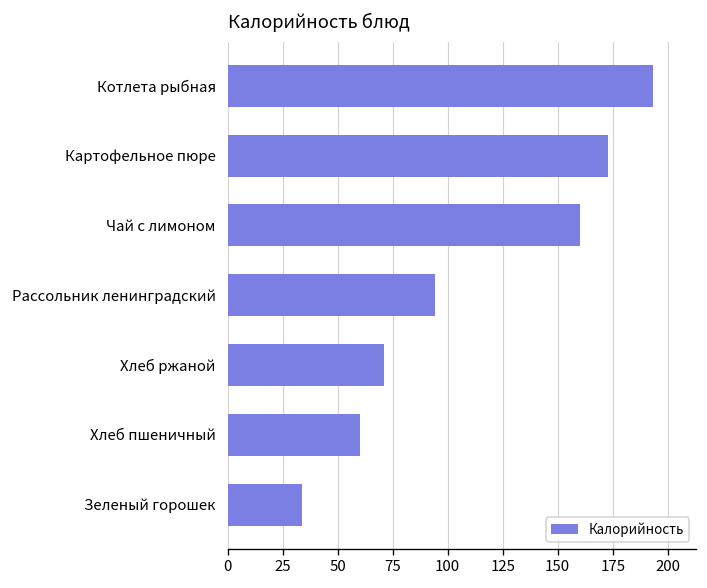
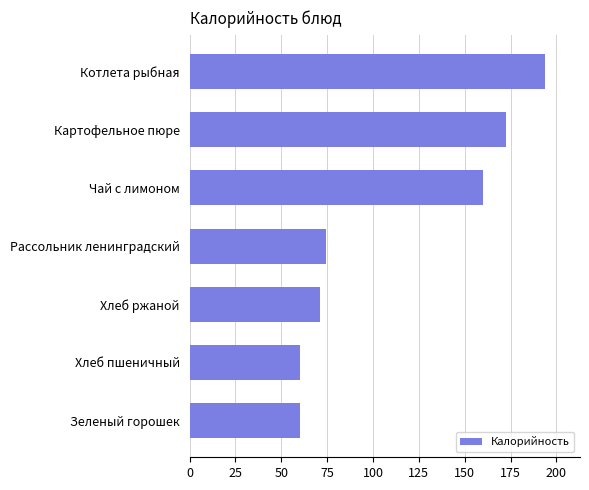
  {
    "Котлета рыбная": 194,
    "Картофельное пюре": 173,
    "Чай с лимоном": 160,
-   "Рассольник ленинградский": 94,
+   "Рассольник ленинградский": 74,
    "Хлеб ржаной": 71,
    "Хлеб пшеничный": 60,
-   "Зеленый горошек": 34
+   "Зеленый горошек": 60
  }
